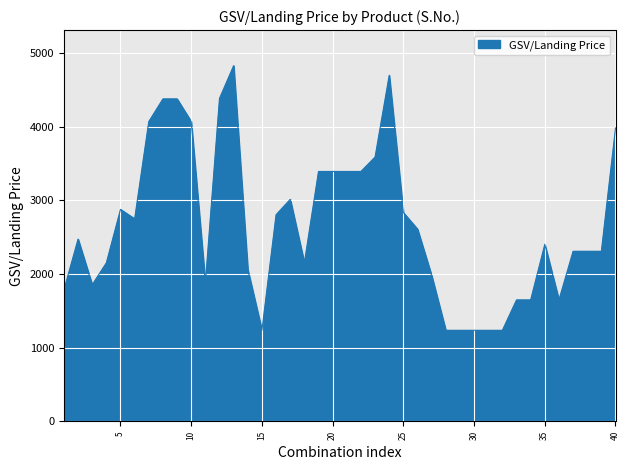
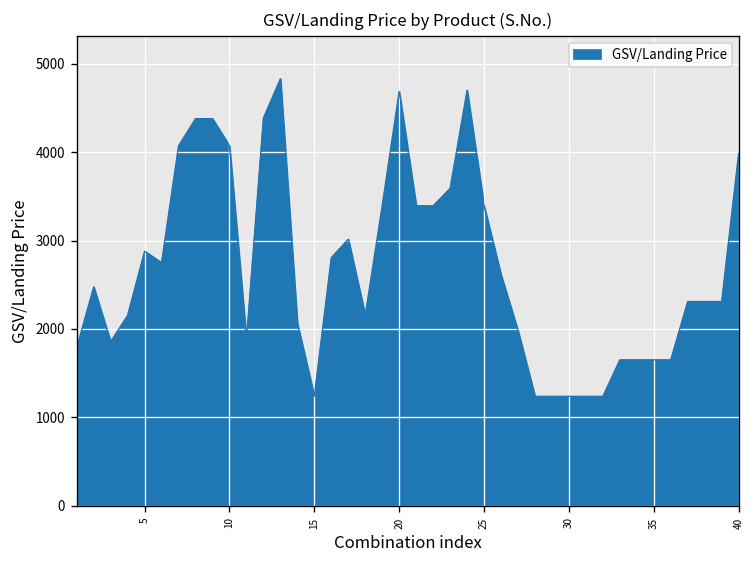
  {
    "5": 2900,
    "10": 4100,
    "15": 1200,
-   "20": 3400,
-   "25": 2800,
+   "20": 4700,
+   "25": 3400,
    "30": 1200,
-   "35": 2400,
+   "35": 1700,
    "40": 4000
  }
